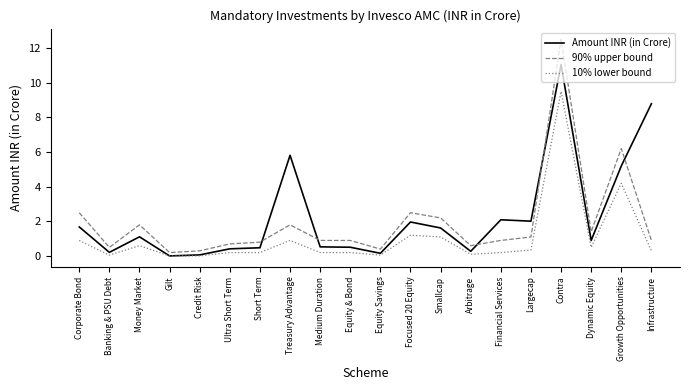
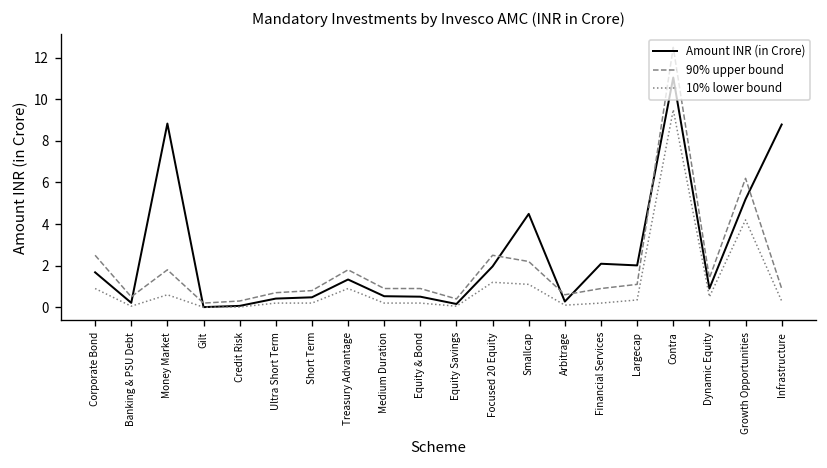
  {
    "Amount INR (in Crore)": {
      "Corporate Bond": 1.7,
      "Banking & PSU Debt": 0.2,
-     "Money Market": 1.1,
+     "Money Market": 8.8,
      "Ultra Short Term": 0.4,
      "Short Term": 0.5,
-     "Treasury Advantage": 5.8,
+     "Treasury Advantage": 1.3,
      "Medium Duration": 0.5,
      "Equity & Bond": 0.5,
      "Focused 20 Equity": 2.0,
-     "Smallcap": 1.6,
+     "Smallcap": 4.5,
      "Arbitrage": 0.3,
      "Financial Services": 2.1,
      "Largecap": 2.0,
      "Dynamic Equity": 0.9,
      "Growth Opportunities": 5.2,
      "Infrastructure": 8.8
    }
  }
